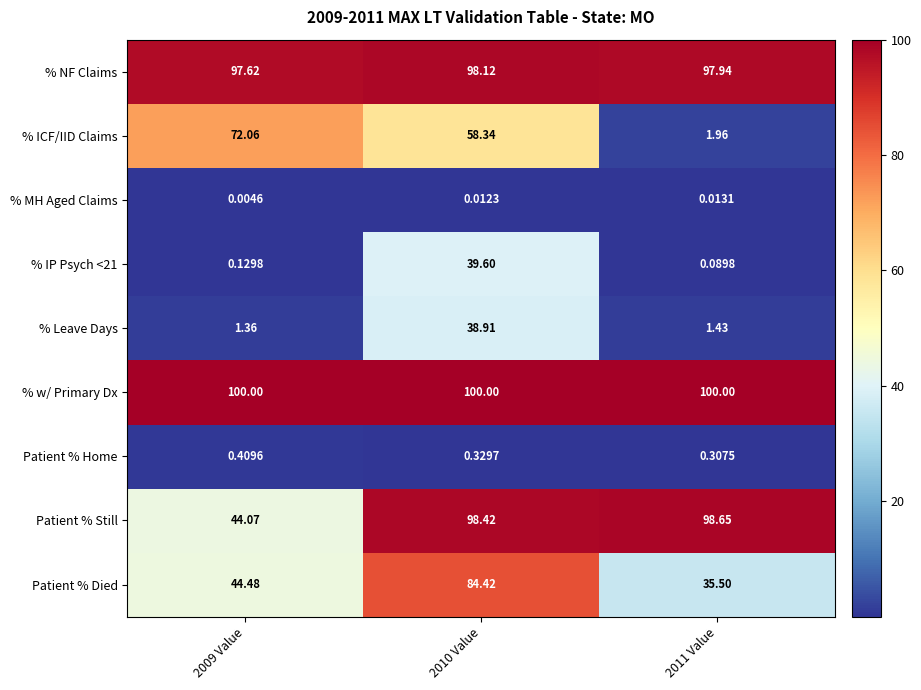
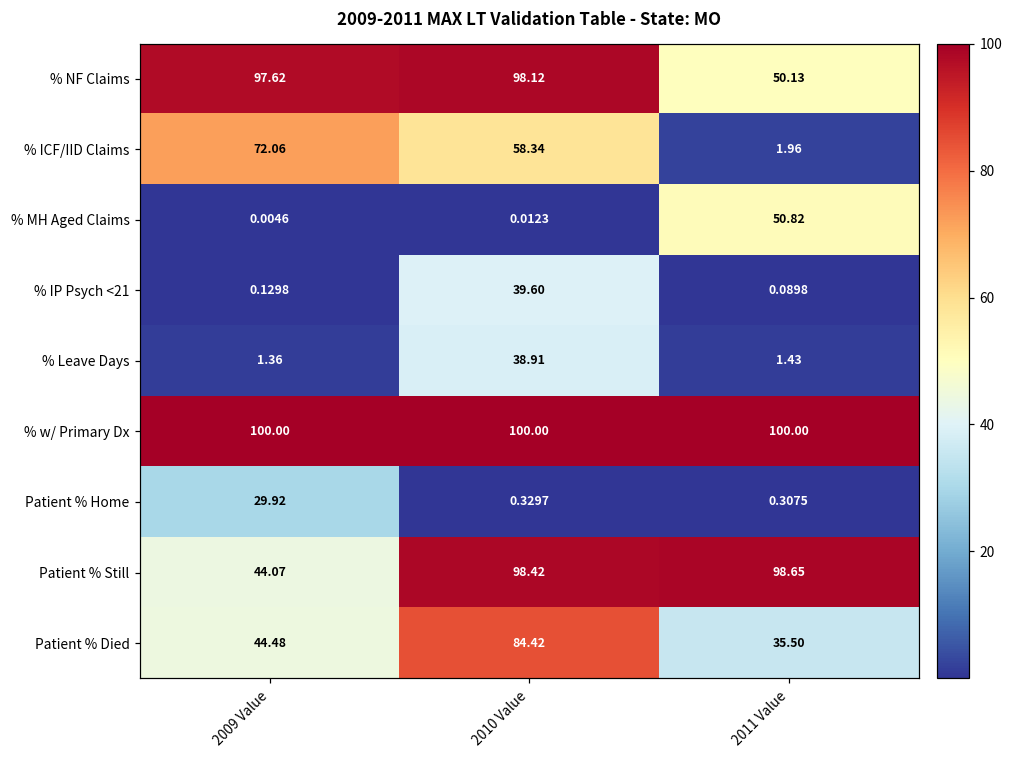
  {
    "% NF Claims": {
      "2009 Value": 97.62,
      "2010 Value": 98.12,
-     "2011 Value": 97.94
+     "2011 Value": 50.13
    },
    "% ICF/IID Claims": {
      "2009 Value": 72.06,
      "2010 Value": 58.34,
      "2011 Value": 1.96
    },
    "% MH Aged Claims": {
      "2009 Value": 0.0046,
      "2010 Value": 0.0123,
-     "2011 Value": 0.0131
+     "2011 Value": 50.82
    },
    "% IP Psych <21": {
      "2009 Value": 0.1298,
      "2010 Value": 39.60,
      "2011 Value": 0.0898
    },
    "% Leave Days": {
      "2009 Value": 1.36,
      "2010 Value": 38.91,
      "2011 Value": 1.43
    },
    "% w/ Primary Dx": {
      "2009 Value": 100.00,
      "2010 Value": 100.00,
      "2011 Value": 100.00
    },
    "Patient % Home": {
-     "2009 Value": 0.4096,
+     "2009 Value": 29.92,
      "2010 Value": 0.3297,
      "2011 Value": 0.3075
    },
    "Patient % Still": {
      "2009 Value": 44.07,
      "2010 Value": 98.42,
      "2011 Value": 98.65
    },
    "Patient % Died": {
      "2009 Value": 44.48,
      "2010 Value": 84.42,
      "2011 Value": 35.50
    }
  }
